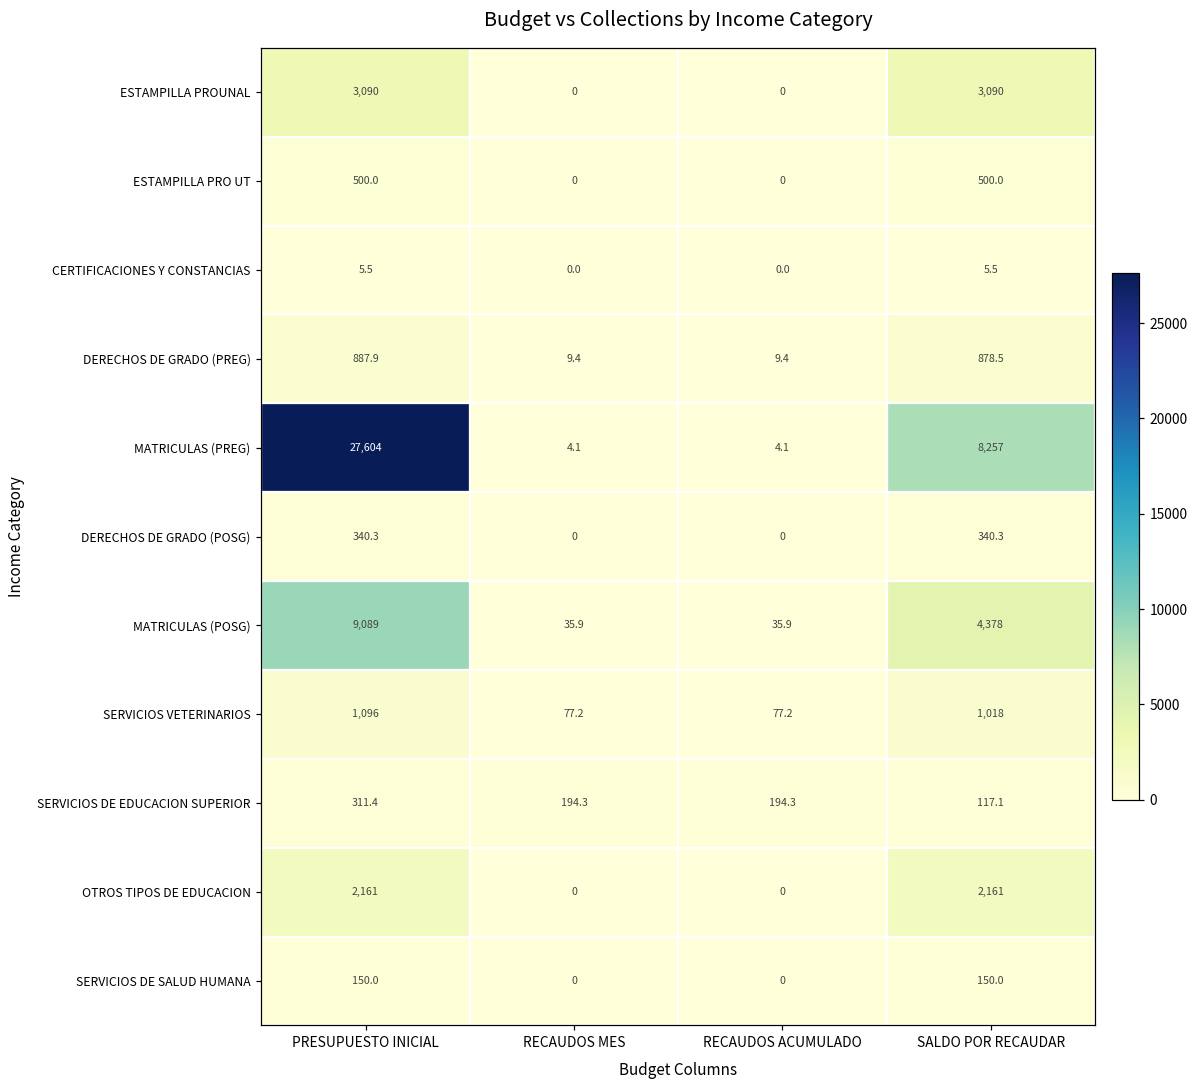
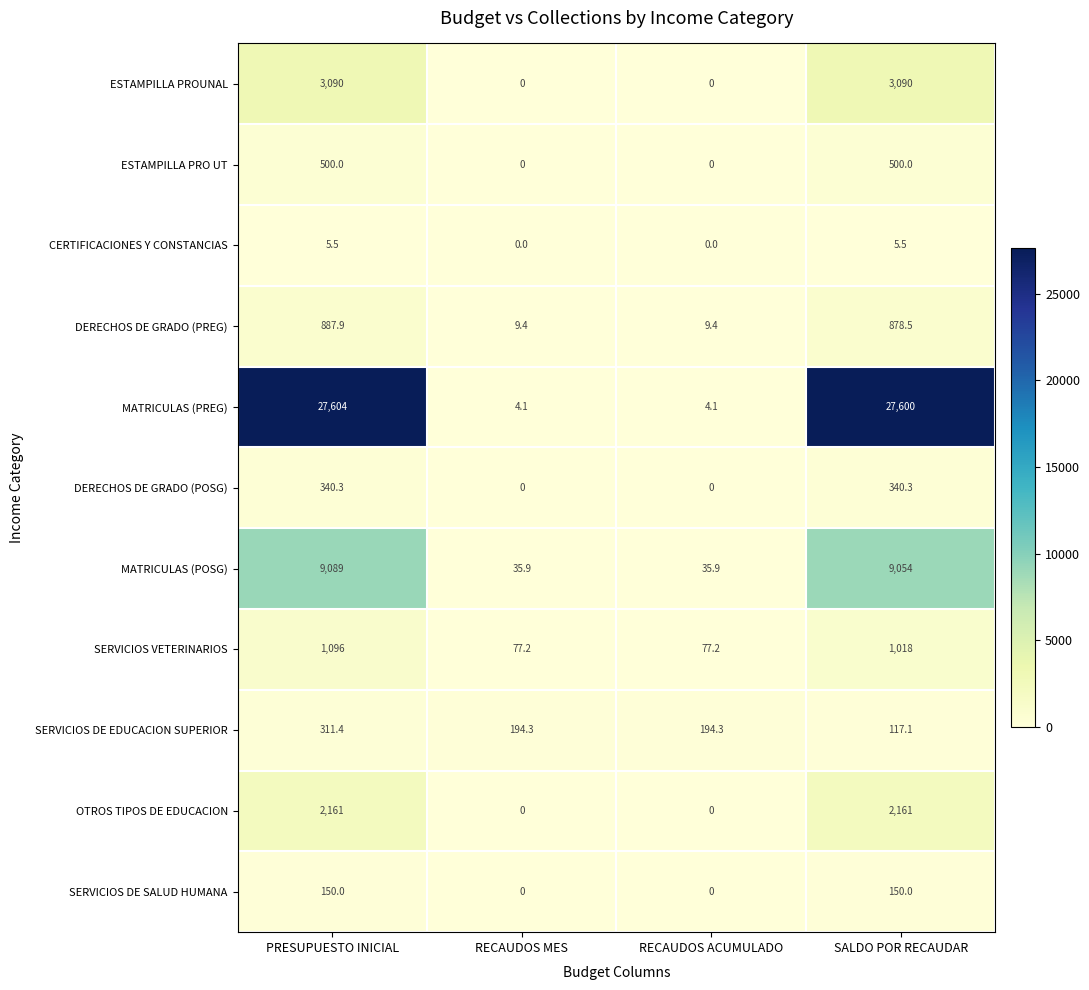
  {
    "ESTAMPILLA PROUNAL": {
      "PRESUPUESTO INICIAL": "3,090",
      "RECAUDOS MES": "0",
      "RECAUDOS ACUMULADO": "0",
      "SALDO POR RECAUDAR": "3,090"
    },
    "ESTAMPILLA PRO UT": {
      "PRESUPUESTO INICIAL": "500.0",
      "RECAUDOS MES": "0",
      "RECAUDOS ACUMULADO": "0",
      "SALDO POR RECAUDAR": "500.0"
    },
    "CERTIFICACIONES Y CONSTANCIAS": {
      "PRESUPUESTO INICIAL": "5.5",
      "RECAUDOS MES": "0.0",
      "RECAUDOS ACUMULADO": "0.0",
      "SALDO POR RECAUDAR": "5.5"
    },
    "DERECHOS DE GRADO (PREG)": {
      "PRESUPUESTO INICIAL": "887.9",
      "RECAUDOS MES": "9.4",
      "RECAUDOS ACUMULADO": "9.4",
      "SALDO POR RECAUDAR": "878.5"
    },
    "MATRICULAS (PREG)": {
      "PRESUPUESTO INICIAL": "27,604",
      "RECAUDOS MES": "4.1",
      "RECAUDOS ACUMULADO": "4.1",
-     "SALDO POR RECAUDAR": "8,257"
+     "SALDO POR RECAUDAR": "27,600"
    },
    "DERECHOS DE GRADO (POSG)": {
      "PRESUPUESTO INICIAL": "340.3",
      "RECAUDOS MES": "0",
      "RECAUDOS ACUMULADO": "0",
      "SALDO POR RECAUDAR": "340.3"
    },
    "MATRICULAS (POSG)": {
      "PRESUPUESTO INICIAL": "9,089",
      "RECAUDOS MES": "35.9",
      "RECAUDOS ACUMULADO": "35.9",
-     "SALDO POR RECAUDAR": "4,378"
+     "SALDO POR RECAUDAR": "9,054"
    },
    "SERVICIOS VETERINARIOS": {
      "PRESUPUESTO INICIAL": "1,096",
      "RECAUDOS MES": "77.2",
      "RECAUDOS ACUMULADO": "77.2",
      "SALDO POR RECAUDAR": "1,018"
    },
    "SERVICIOS DE EDUCACION SUPERIOR": {
      "PRESUPUESTO INICIAL": "311.4",
      "RECAUDOS MES": "194.3",
      "RECAUDOS ACUMULADO": "194.3",
      "SALDO POR RECAUDAR": "117.1"
    },
    "OTROS TIPOS DE EDUCACION": {
      "PRESUPUESTO INICIAL": "2,161",
      "RECAUDOS MES": "0",
      "RECAUDOS ACUMULADO": "0",
      "SALDO POR RECAUDAR": "2,161"
    },
    "SERVICIOS DE SALUD HUMANA": {
      "PRESUPUESTO INICIAL": "150.0",
      "RECAUDOS MES": "0",
      "RECAUDOS ACUMULADO": "0",
      "SALDO POR RECAUDAR": "150.0"
    }
  }
